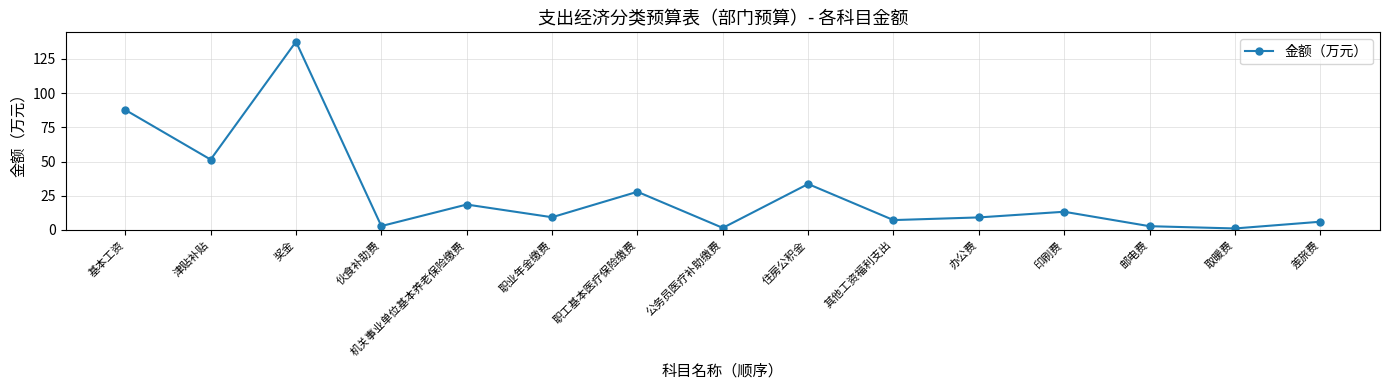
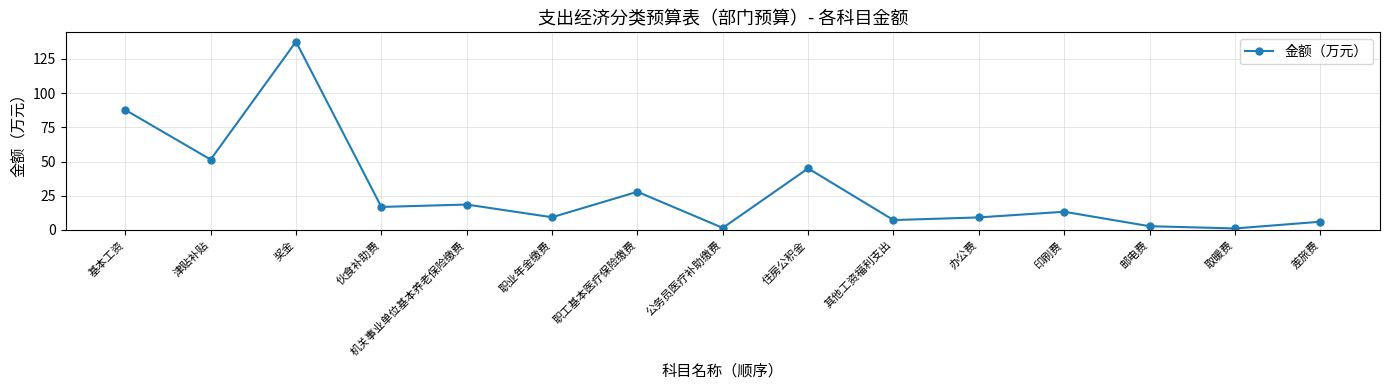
  {
    "基本工资": 88,
    "津贴补贴": 51,
    "奖金": 138,
-   "伙食补助费": 3,
+   "伙食补助费": 17,
    "机关事业单位基本养老保险缴费": 19,
    "职业年金缴费": 9,
    "职工基本医疗保险缴费": 28,
    "公务员医疗补助缴费": 2,
-   "住房公积金": 34,
+   "住房公积金": 45,
    "其他工资福利支出": 7,
    "办公费": 9,
    "印刷费": 13,
    "邮电费": 3,
    "取暖费": 1,
    "差旅费": 6
  }
